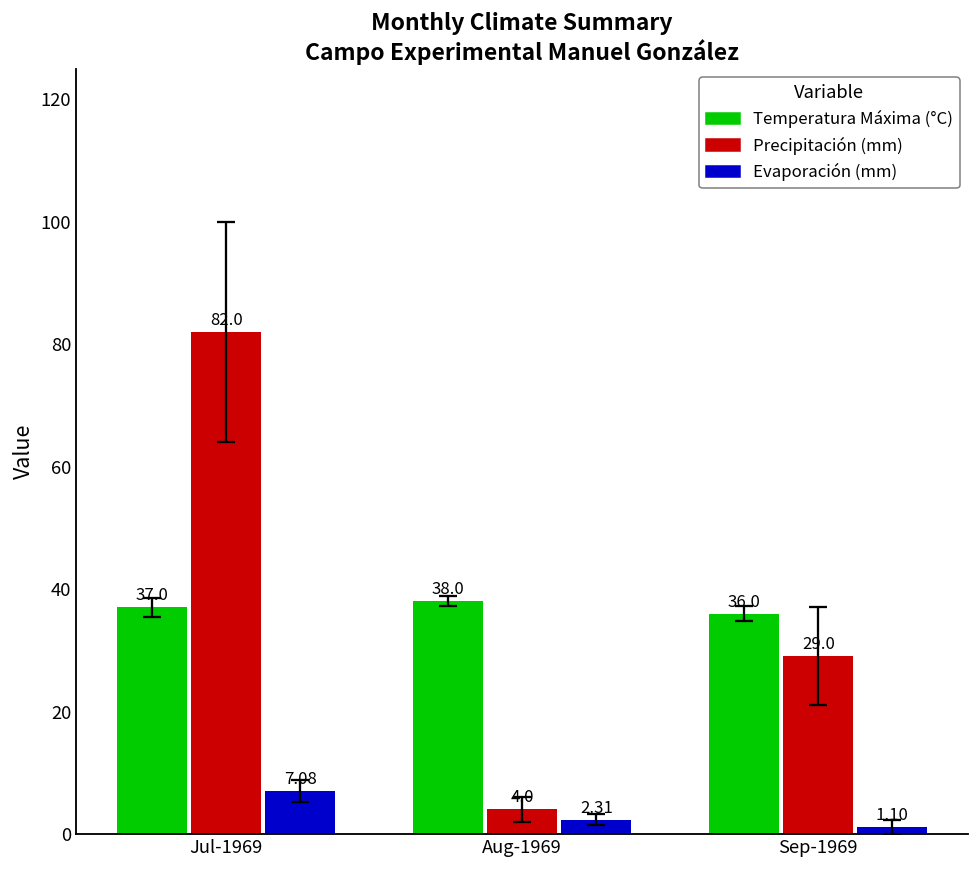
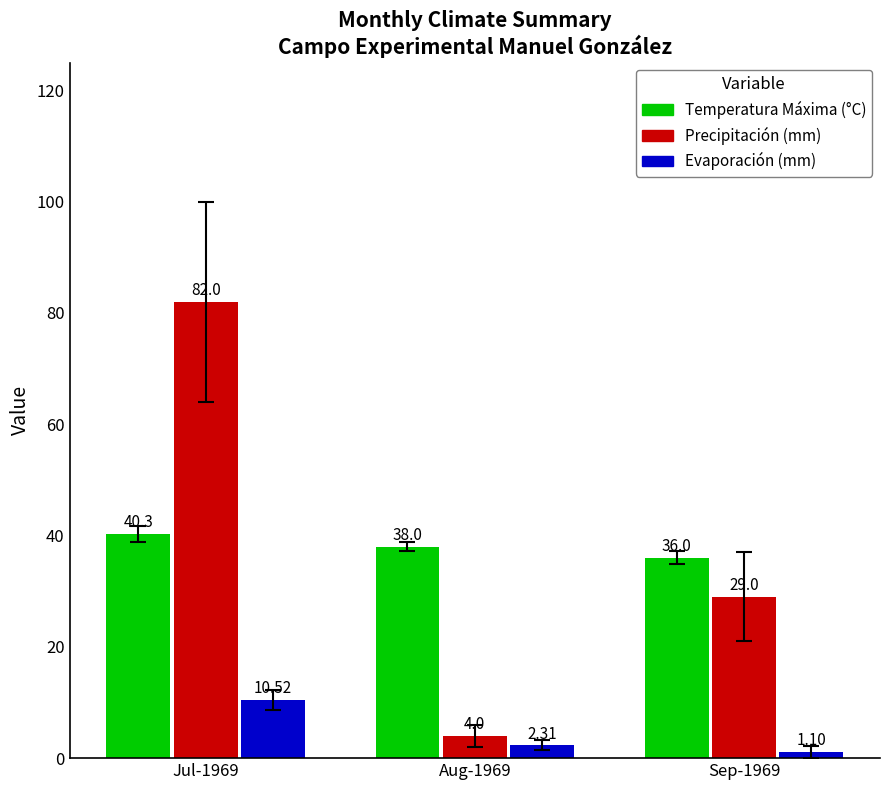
  {
    "Temperatura Máxima (°C)": {
-     "Jul-1969": 37.0
+     "Jul-1969": 40.3
    },
    "Precipitación (mm)": {
      "Jul-1969": 82.0,
      "Sep-1969": 29.0
    },
    "Evaporación (mm)": {
-     "Jul-1969": 7.08
+     "Jul-1969": 10.52
    }
  }
